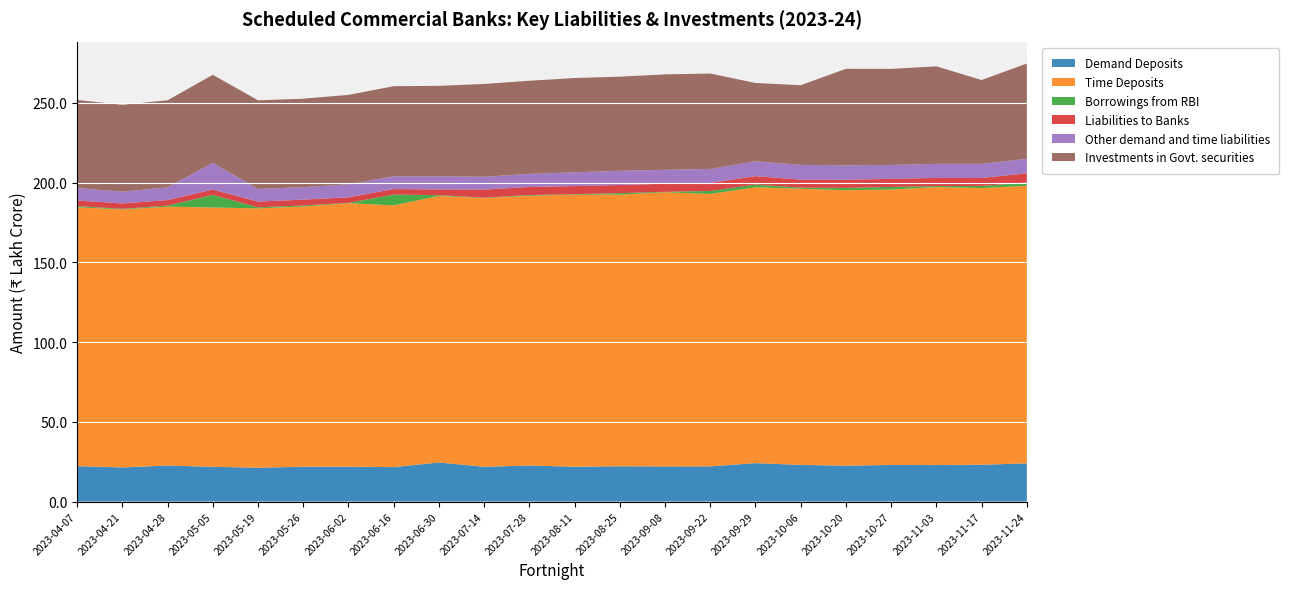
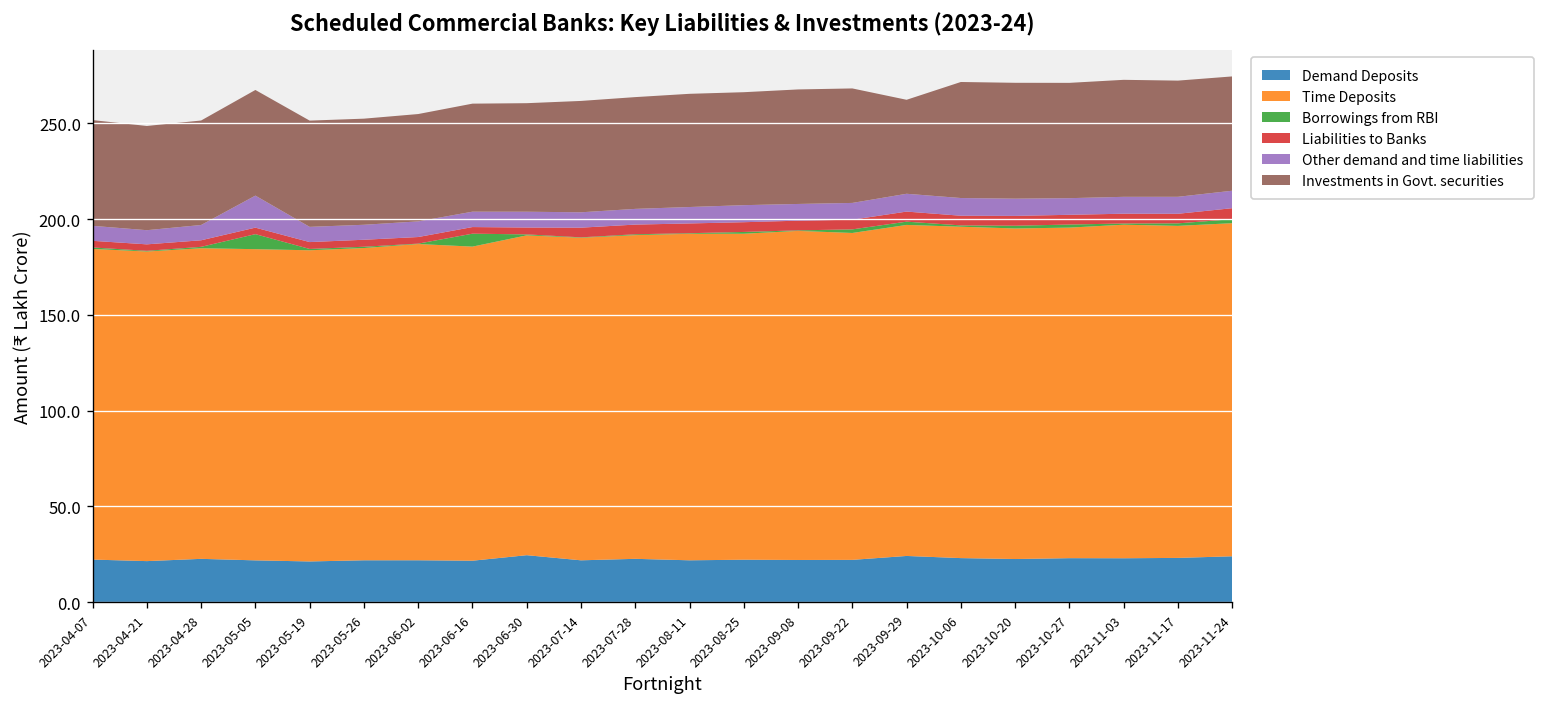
  {
    "Demand Deposits": {
      "2023-04-07": 22,
      "2023-04-21": 21,
      "2023-04-28": 23,
      "2023-05-05": 22,
      "2023-05-19": 21,
      "2023-05-26": 22,
      "2023-06-02": 22,
      "2023-06-16": 22,
      "2023-06-30": 24,
      "2023-07-14": 22,
      "2023-07-28": 23,
      "2023-08-11": 22,
      "2023-08-25": 22,
      "2023-09-08": 22,
      "2023-09-22": 22,
      "2023-09-29": 24,
      "2023-10-06": 23,
      "2023-10-20": 22,
      "2023-10-27": 23,
      "2023-11-03": 23,
      "2023-11-17": 23,
      "2023-11-24": 24
    },
    "Time Deposits": {
      "2023-05-05": 163,
      "2023-06-16": 164,
      "2023-09-22": 171,
      "2023-09-29": 173,
      "2023-10-27": 173,
      "2023-11-24": 174
    },
    "Borrowings from RBI": {
      "2023-05-05": 8,
      "2023-06-16": 7,
      "2023-09-22": 2,
      "2023-09-29": 2,
      "2023-10-27": 2,
      "2023-11-24": 2
    },
    "Liabilities to Banks": {
      "2023-04-07": 3,
      "2023-04-21": 3,
      "2023-04-28": 3,
      "2023-05-05": 3,
      "2023-05-19": 4,
      "2023-05-26": 4,
      "2023-06-02": 3,
      "2023-06-16": 3,
      "2023-06-30": 4,
      "2023-07-14": 5,
      "2023-07-28": 5,
      "2023-08-11": 5,
      "2023-08-25": 5,
      "2023-09-08": 5,
      "2023-09-22": 5,
      "2023-09-29": 5,
      "2023-10-06": 5,
      "2023-10-20": 5,
      "2023-10-27": 5,
      "2023-11-03": 5,
      "2023-11-17": 5,
      "2023-11-24": 6
    },
    "Other demand and time liabilities": {
      "2023-04-07": 8,
      "2023-04-21": 7,
      "2023-04-28": 8,
      "2023-05-05": 17,
      "2023-05-19": 8,
      "2023-05-26": 8,
      "2023-06-02": 8,
      "2023-06-16": 8,
      "2023-06-30": 8,
      "2023-07-14": 8,
      "2023-07-28": 8,
      "2023-08-11": 9,
      "2023-08-25": 9,
      "2023-09-08": 9,
      "2023-09-22": 9,
      "2023-09-29": 9,
      "2023-10-06": 9,
      "2023-10-20": 9,
      "2023-10-27": 9,
      "2023-11-03": 9,
      "2023-11-17": 9,
      "2023-11-24": 9
    },
    "Investments in Govt. securities": {
      "2023-04-07": 55,
      "2023-04-21": 54,
      "2023-04-28": 55,
      "2023-05-05": 55,
      "2023-05-19": 56,
      "2023-05-26": 55,
      "2023-06-02": 56,
      "2023-06-16": 56,
      "2023-06-30": 57,
      "2023-07-14": 58,
      "2023-07-28": 58,
      "2023-08-11": 59,
      "2023-08-25": 59,
      "2023-09-08": 60,
      "2023-09-22": 60,
      "2023-09-29": 49,
-     "2023-10-06": 50,
+     "2023-10-06": 61,
      "2023-10-20": 61,
      "2023-10-27": 60,
      "2023-11-03": 61,
-     "2023-11-17": 53,
+     "2023-11-17": 61,
      "2023-11-24": 60
    }
  }
